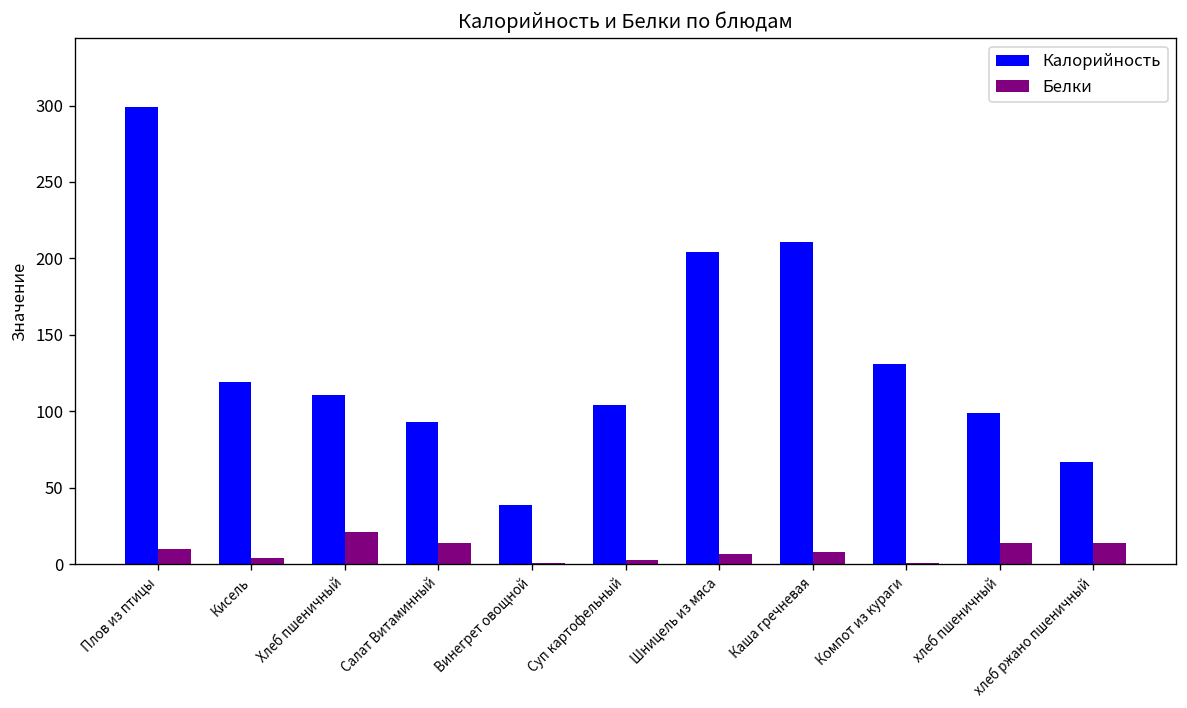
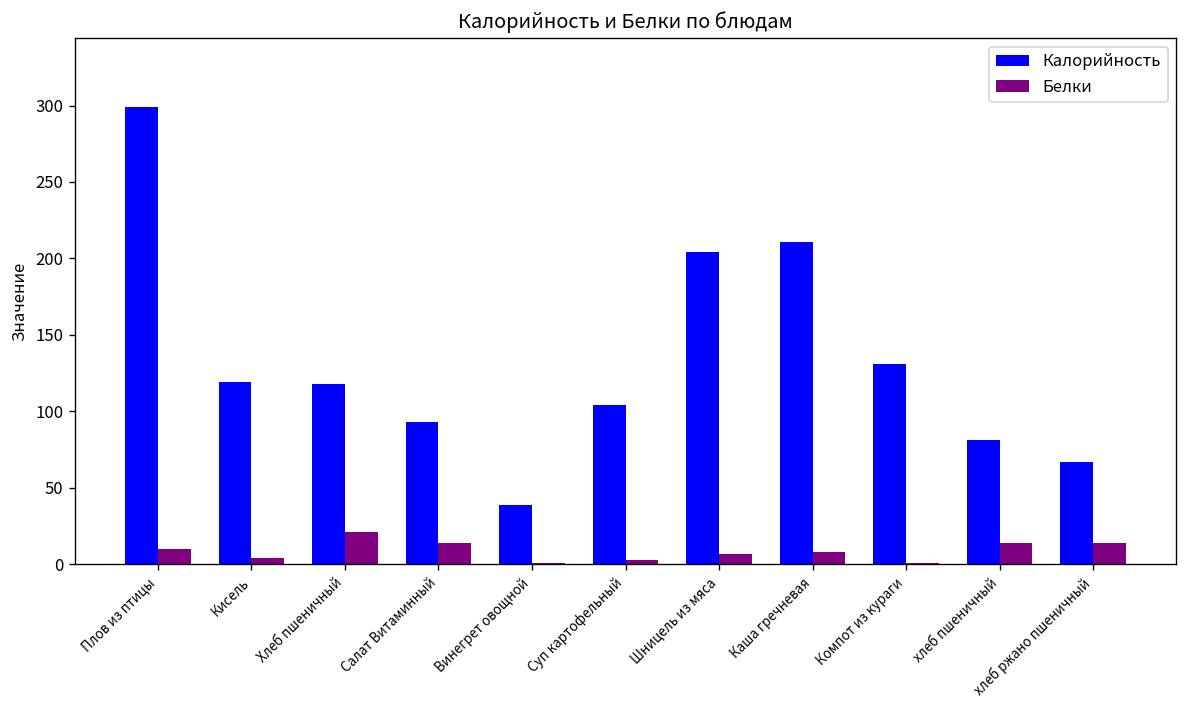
  {
    "Калорийность": {
      "Плов из птицы": 299,
      "Кисель": 119,
-     "Хлеб пшеничный": 111,
+     "Хлеб пшеничный": 118,
      "Салат Витаминный": 93,
      "Винегрет овощной": 39,
      "Суп картофельный": 104,
      "Шницель из мяса": 204,
      "Каша гречневая": 211,
      "Компот из кураги": 131,
-     "хлеб пшеничный": 99,
+     "хлеб пшеничный": 81,
      "хлеб ржано пшеничный": 67
    },
    "Белки": {
      "Плов из птицы": 10,
      "Кисель": 4,
      "Хлеб пшеничный": 21,
      "Салат Витаминный": 14,
      "Суп картофельный": 3,
      "Шницель из мяса": 7,
      "Каша гречневая": 8,
      "хлеб пшеничный": 14,
      "хлеб ржано пшеничный": 14
    }
  }
